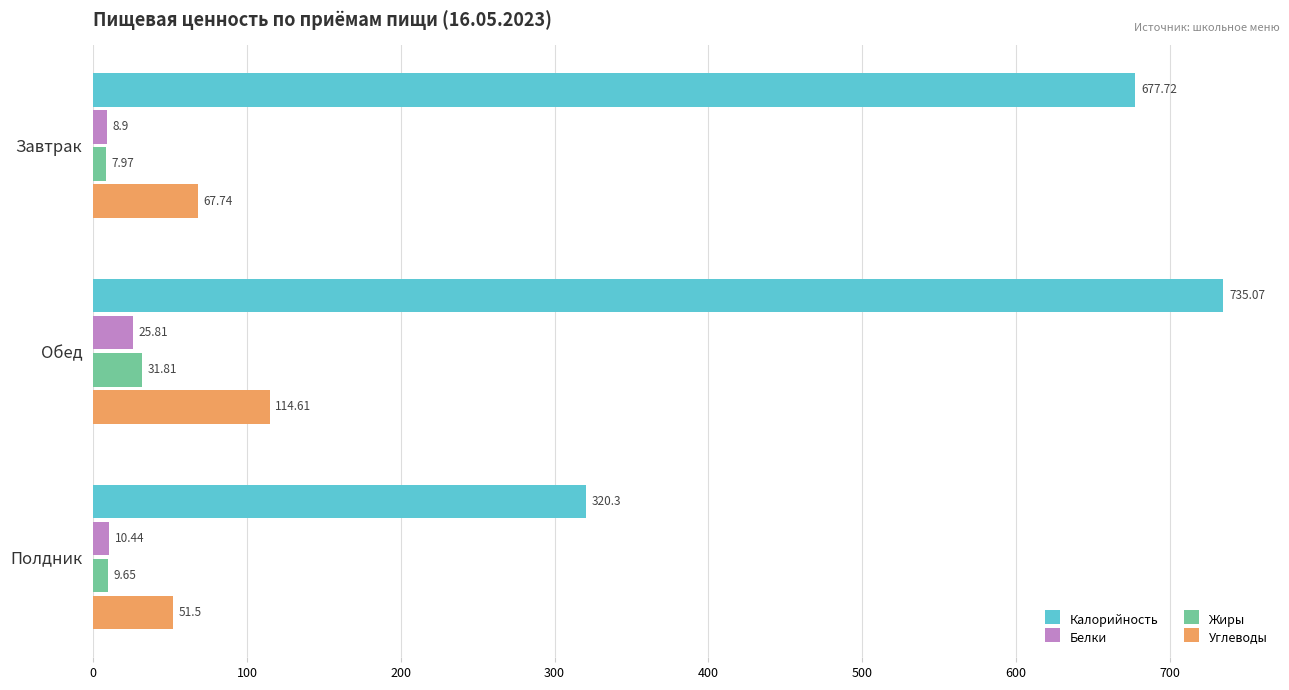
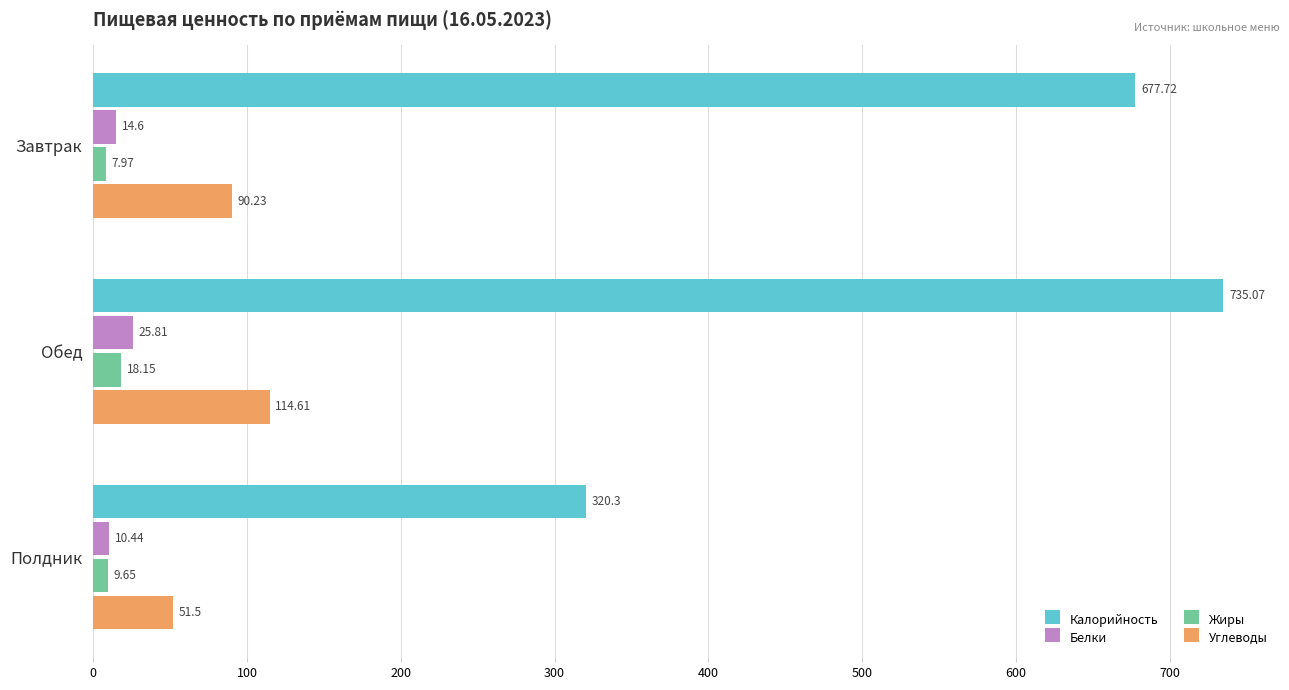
  {
    "Калорийность": {
      "Завтрак": 677.72,
      "Обед": 735.07,
      "Полдник": 320.3
    },
    "Белки": {
-     "Завтрак": 8.9,
+     "Завтрак": 14.6,
      "Обед": 25.81,
      "Полдник": 10.44
    },
    "Жиры": {
      "Завтрак": 7.97,
-     "Обед": 31.81,
+     "Обед": 18.15,
      "Полдник": 9.65
    },
    "Углеводы": {
-     "Завтрак": 67.74,
+     "Завтрак": 90.23,
      "Обед": 114.61,
      "Полдник": 51.5
    }
  }
